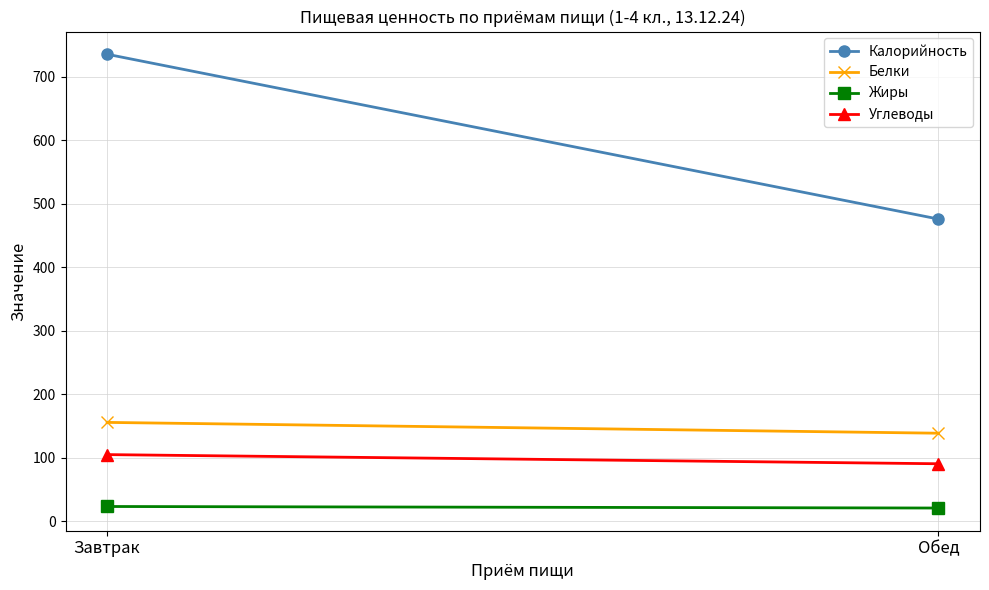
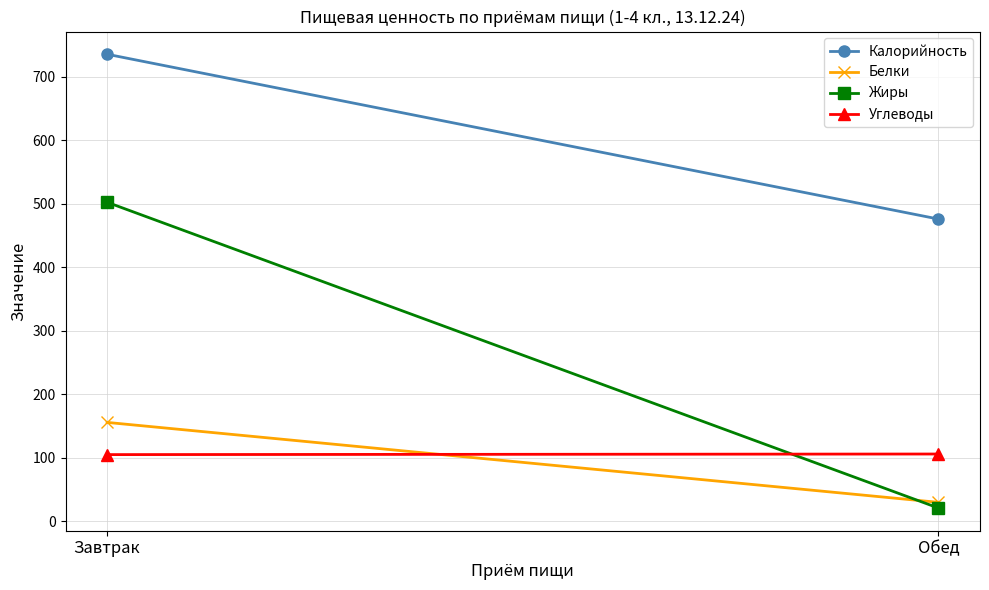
  {
    "Калорийность": {
      "Завтрак": 740,
      "Обед": 480
    },
    "Белки": {
      "Завтрак": 160,
-     "Обед": 140
+     "Обед": 30
    },
    "Жиры": {
-     "Завтрак": 20,
+     "Завтрак": 500,
      "Обед": 20
    },
    "Углеводы": {
      "Завтрак": 110,
-     "Обед": 90
+     "Обед": 110
    }
  }
